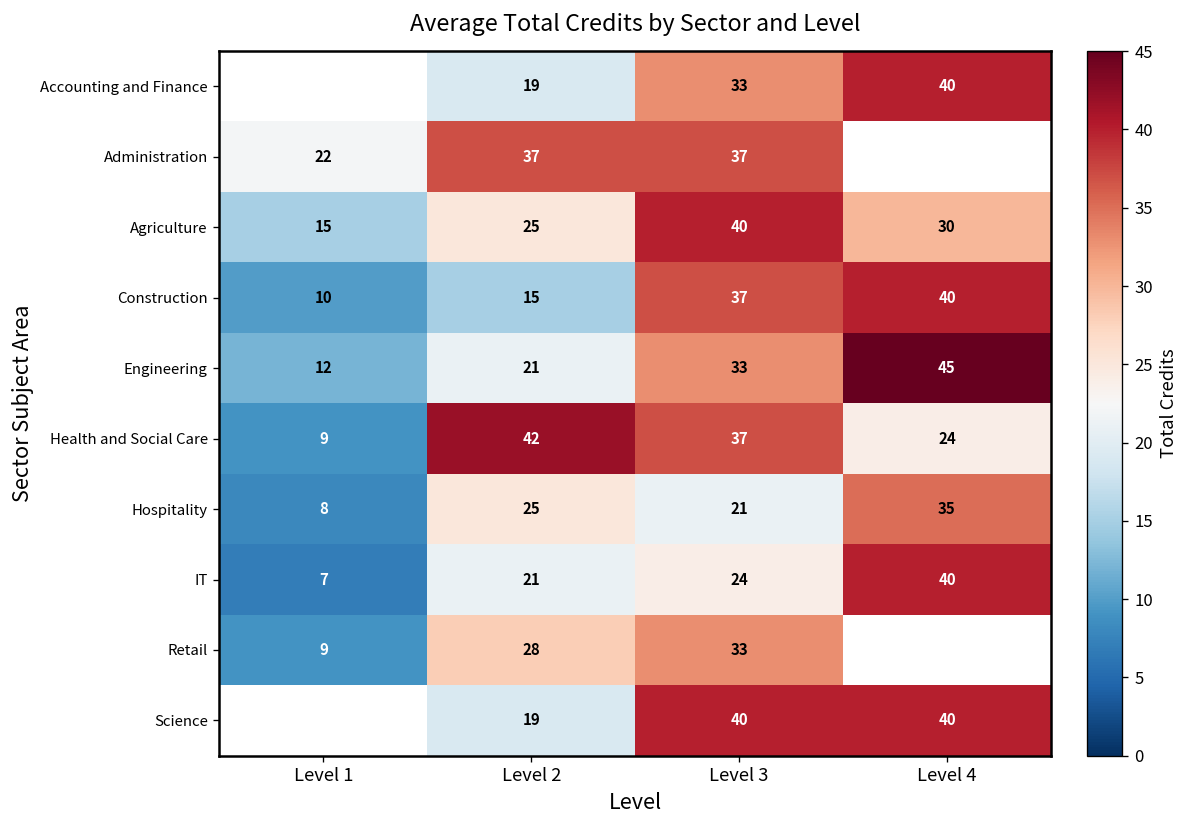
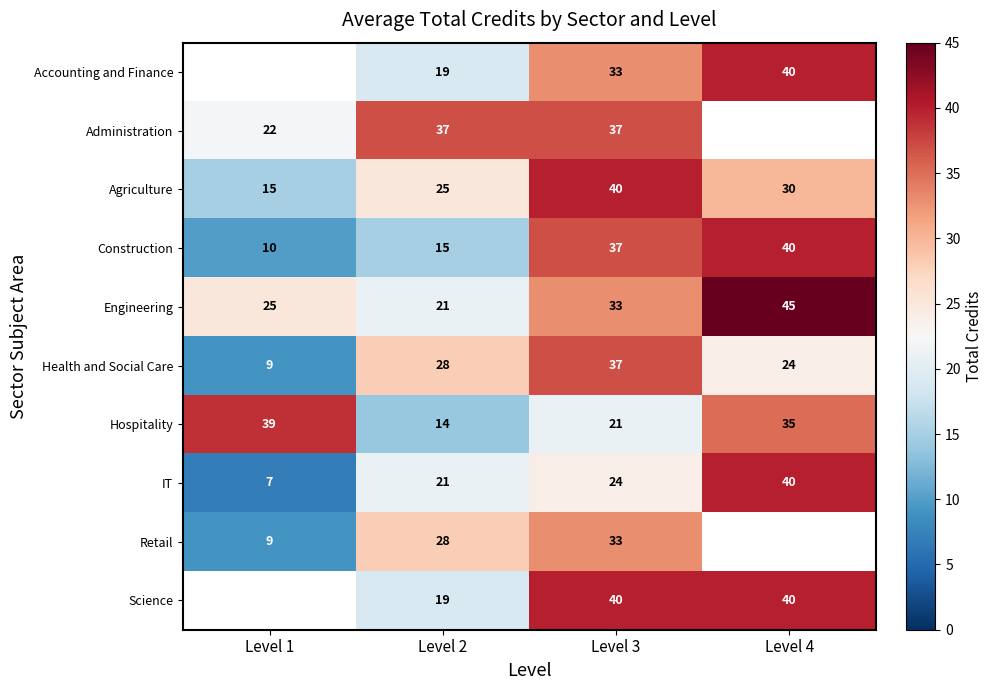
  {
    "Accounting and Finance": {
      "Level 2": 19,
      "Level 3": 33,
      "Level 4": 40
    },
    "Administration": {
      "Level 1": 22,
      "Level 2": 37,
      "Level 3": 37
    },
    "Agriculture": {
      "Level 1": 15,
      "Level 2": 25,
      "Level 3": 40,
      "Level 4": 30
    },
    "Construction": {
      "Level 1": 10,
      "Level 2": 15,
      "Level 3": 37,
      "Level 4": 40
    },
    "Engineering": {
-     "Level 1": 12,
+     "Level 1": 25,
      "Level 2": 21,
      "Level 3": 33,
      "Level 4": 45
    },
    "Health and Social Care": {
      "Level 1": 9,
-     "Level 2": 42,
+     "Level 2": 28,
      "Level 3": 37,
      "Level 4": 24
    },
    "Hospitality": {
-     "Level 1": 8,
-     "Level 2": 25,
+     "Level 1": 39,
+     "Level 2": 14,
      "Level 3": 21,
      "Level 4": 35
    },
    "IT": {
      "Level 1": 7,
      "Level 2": 21,
      "Level 3": 24,
      "Level 4": 40
    },
    "Retail": {
      "Level 1": 9,
      "Level 2": 28,
      "Level 3": 33
    },
    "Science": {
      "Level 2": 19,
      "Level 3": 40,
      "Level 4": 40
    }
  }
